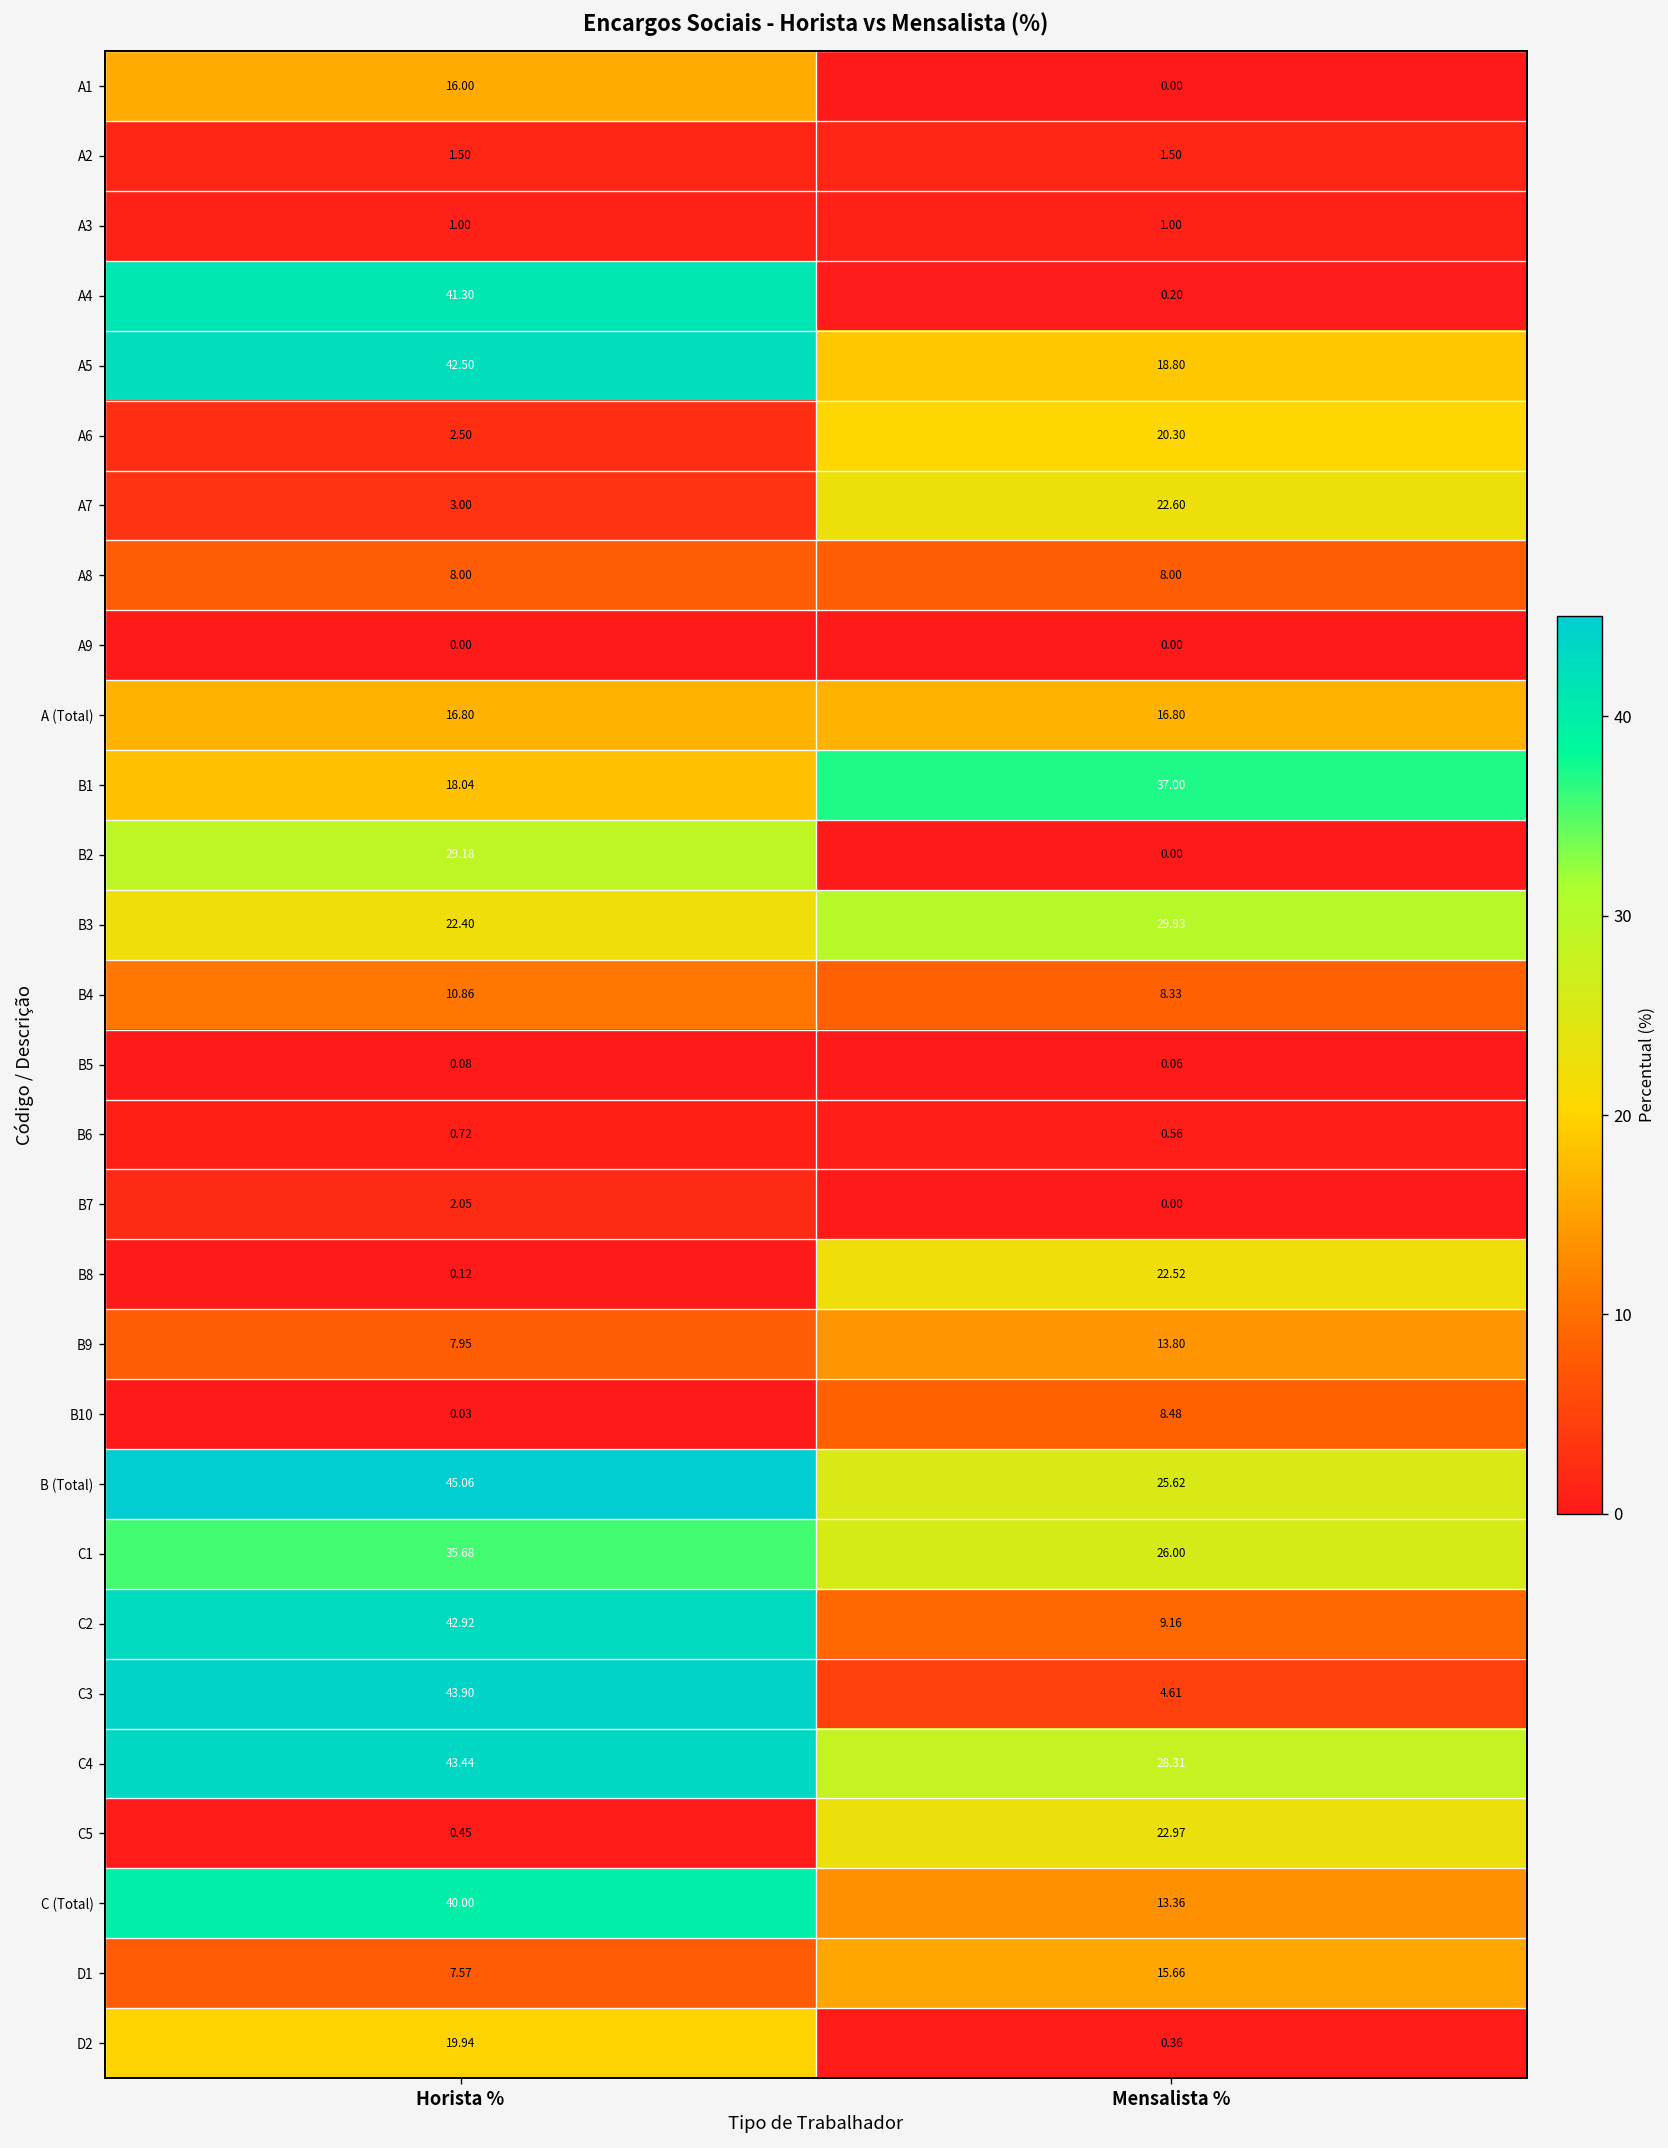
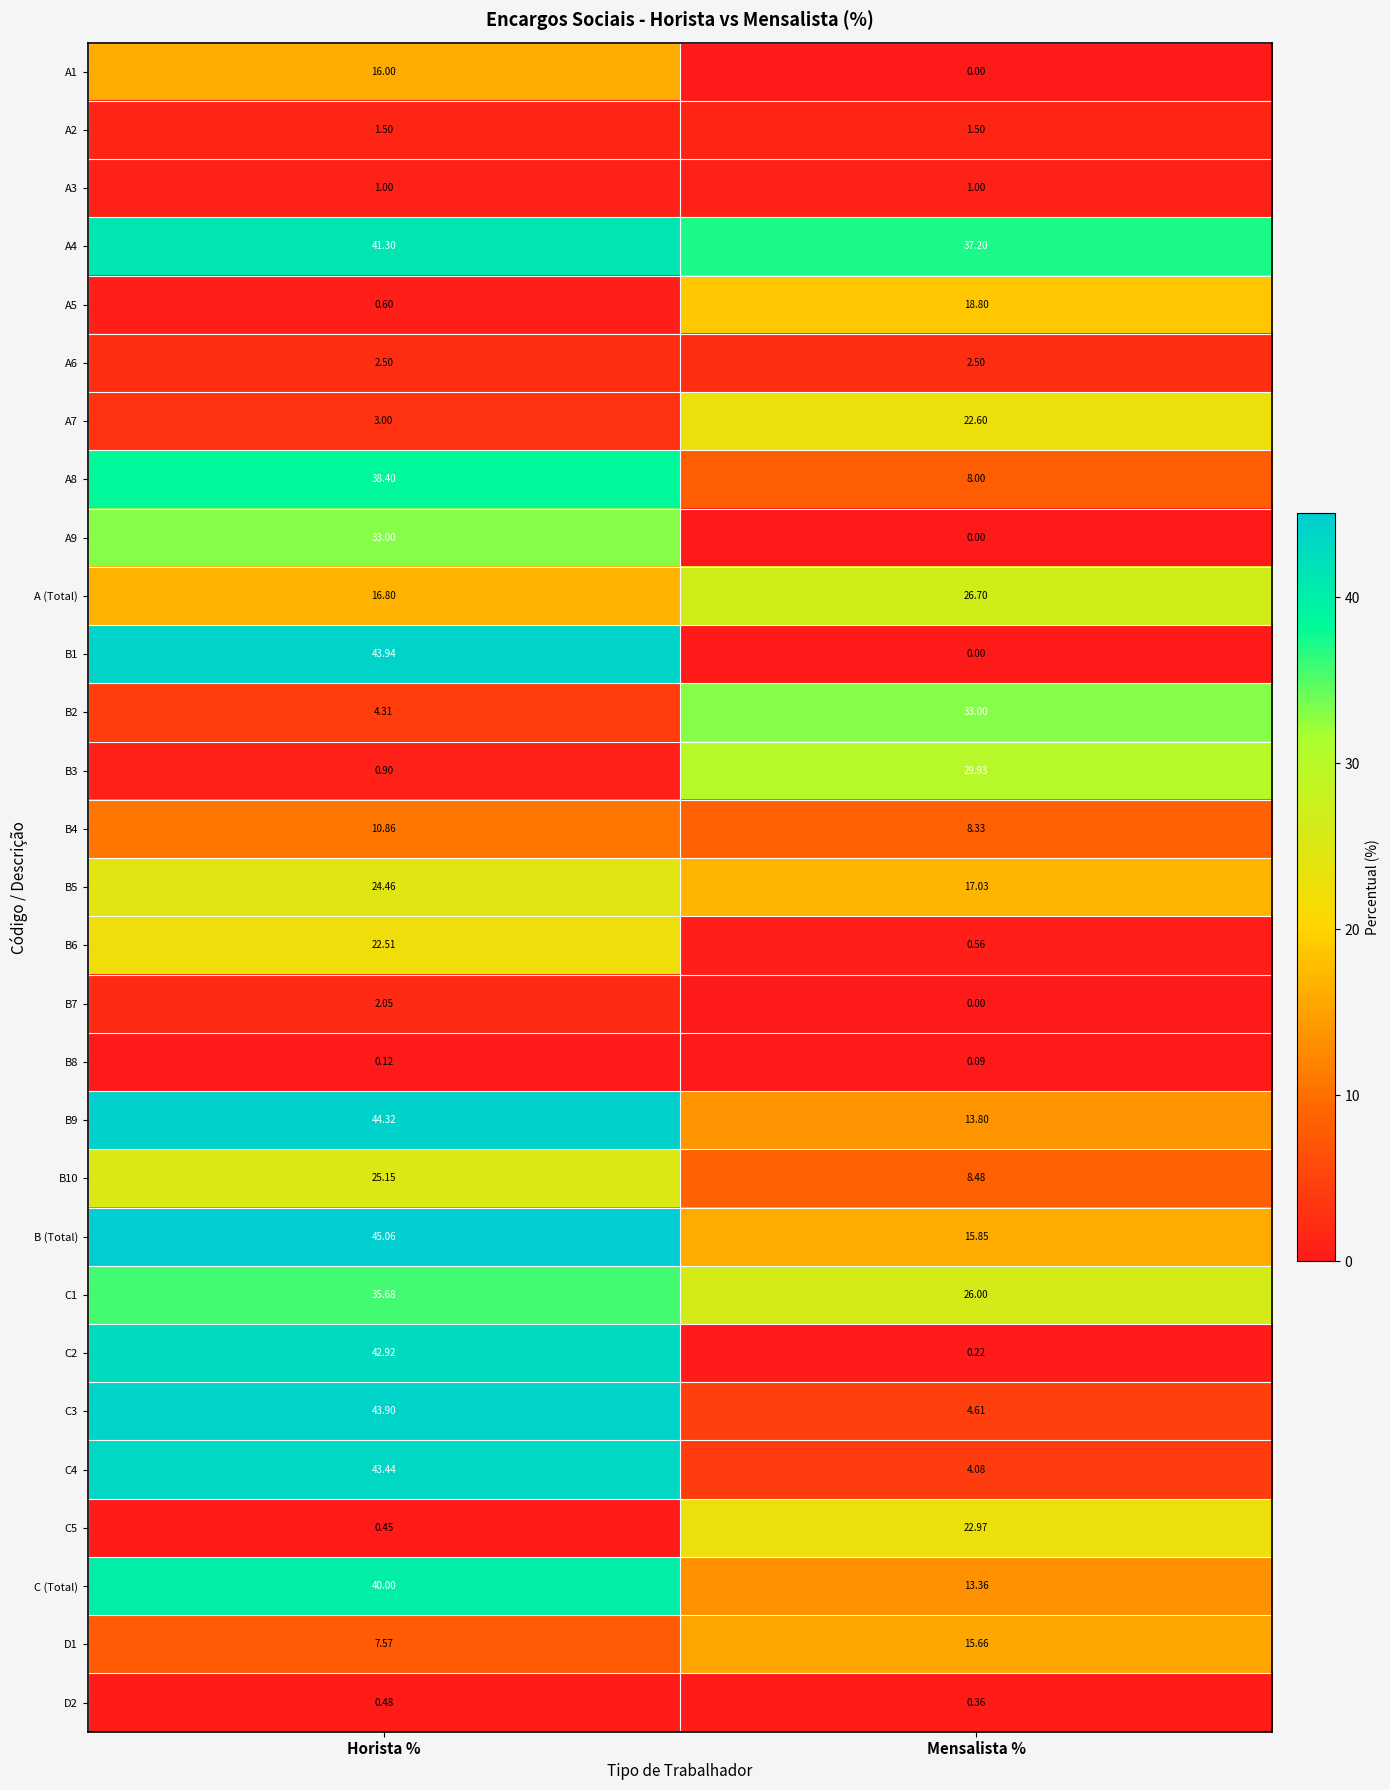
  {
    "A1": {
      "Horista %": 16.00,
      "Mensalista %": 0.00
    },
    "A2": {
      "Horista %": 1.50,
      "Mensalista %": 1.50
    },
    "A3": {
      "Horista %": 1.00,
      "Mensalista %": 1.00
    },
    "A4": {
      "Horista %": 41.30,
-     "Mensalista %": 0.20
+     "Mensalista %": 37.20
    },
    "A5": {
-     "Horista %": 42.50,
+     "Horista %": 0.60,
      "Mensalista %": 18.80
    },
    "A6": {
      "Horista %": 2.50,
-     "Mensalista %": 20.30
+     "Mensalista %": 2.50
    },
    "A7": {
      "Horista %": 3.00,
      "Mensalista %": 22.60
    },
    "A8": {
-     "Horista %": 8.00,
+     "Horista %": 38.40,
      "Mensalista %": 8.00
    },
    "A9": {
-     "Horista %": 0.00,
+     "Horista %": 33.00,
      "Mensalista %": 0.00
    },
    "A (Total)": {
      "Horista %": 16.80,
-     "Mensalista %": 16.80
+     "Mensalista %": 26.70
    },
    "B1": {
-     "Horista %": 18.04,
-     "Mensalista %": 37.00
+     "Horista %": 43.94,
+     "Mensalista %": 0.00
    },
    "B2": {
-     "Horista %": 29.18,
-     "Mensalista %": 0.00
+     "Horista %": 4.31,
+     "Mensalista %": 33.00
    },
    "B3": {
-     "Horista %": 22.40,
+     "Horista %": 0.90,
      "Mensalista %": 29.93
    },
    "B4": {
      "Horista %": 10.86,
      "Mensalista %": 8.33
    },
    "B5": {
-     "Horista %": 0.08,
-     "Mensalista %": 0.06
+     "Horista %": 24.46,
+     "Mensalista %": 17.03
    },
    "B6": {
-     "Horista %": 0.72,
+     "Horista %": 22.51,
      "Mensalista %": 0.56
    },
    "B7": {
      "Horista %": 2.05,
      "Mensalista %": 0.00
    },
    "B8": {
      "Horista %": 0.12,
-     "Mensalista %": 22.52
+     "Mensalista %": 0.09
    },
    "B9": {
-     "Horista %": 7.95,
+     "Horista %": 44.32,
      "Mensalista %": 13.80
    },
    "B10": {
-     "Horista %": 0.03,
+     "Horista %": 25.15,
      "Mensalista %": 8.48
    },
    "B (Total)": {
      "Horista %": 45.06,
-     "Mensalista %": 25.62
+     "Mensalista %": 15.85
    },
    "C1": {
      "Horista %": 35.68,
      "Mensalista %": 26.00
    },
    "C2": {
      "Horista %": 42.92,
-     "Mensalista %": 9.16
+     "Mensalista %": 0.22
    },
    "C3": {
      "Horista %": 43.90,
      "Mensalista %": 4.61
    },
    "C4": {
      "Horista %": 43.44,
-     "Mensalista %": 28.31
+     "Mensalista %": 4.08
    },
    "C5": {
      "Horista %": 0.45,
      "Mensalista %": 22.97
    },
    "C (Total)": {
      "Horista %": 40.00,
      "Mensalista %": 13.36
    },
    "D1": {
      "Horista %": 7.57,
      "Mensalista %": 15.66
    },
    "D2": {
-     "Horista %": 19.94,
+     "Horista %": 0.48,
      "Mensalista %": 0.36
    }
  }
